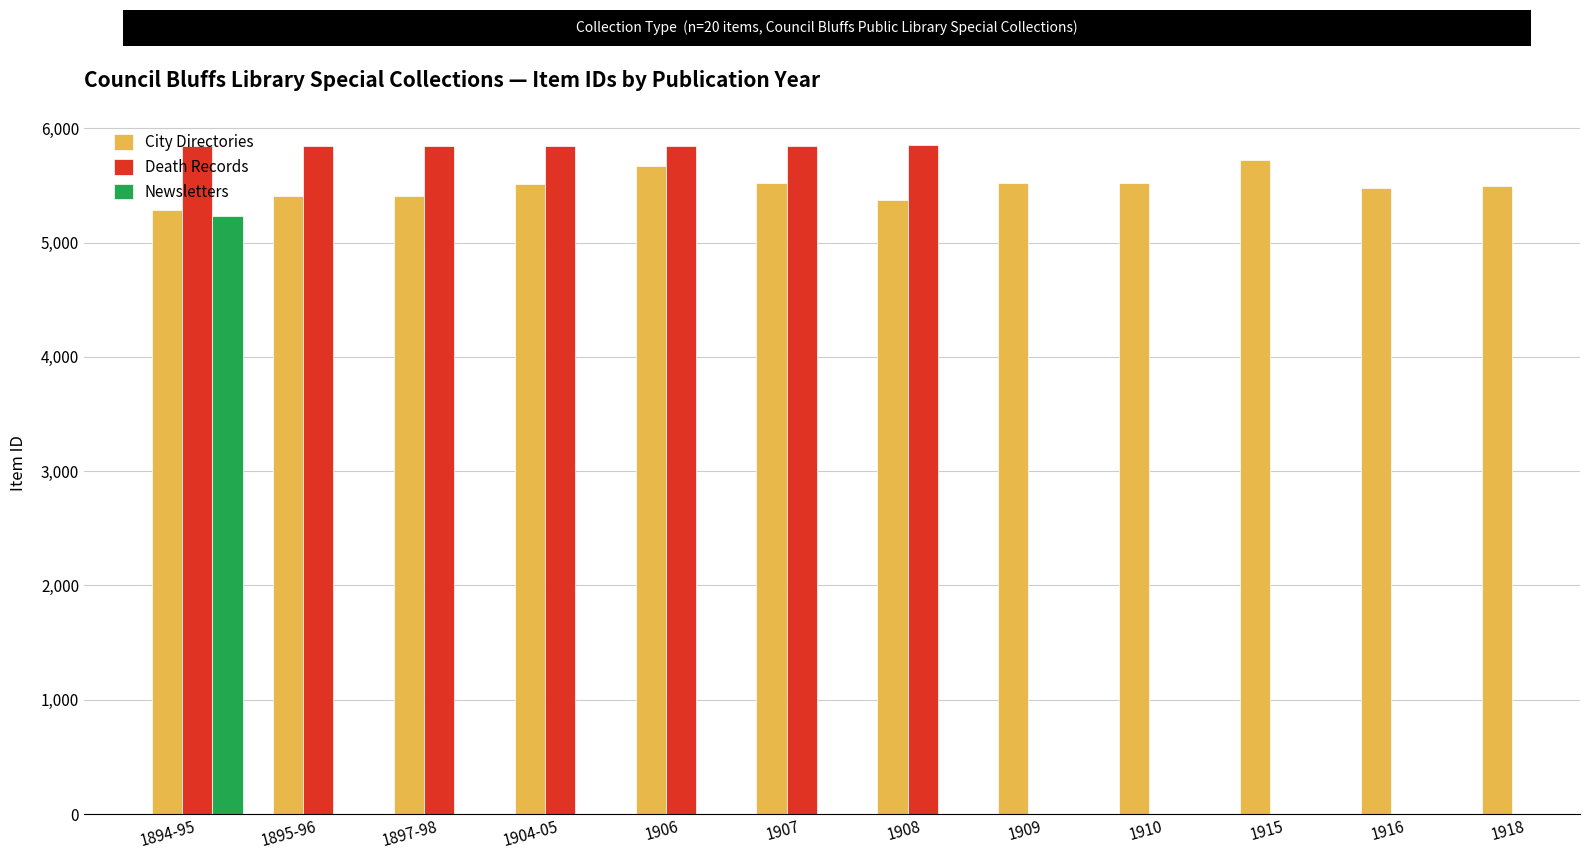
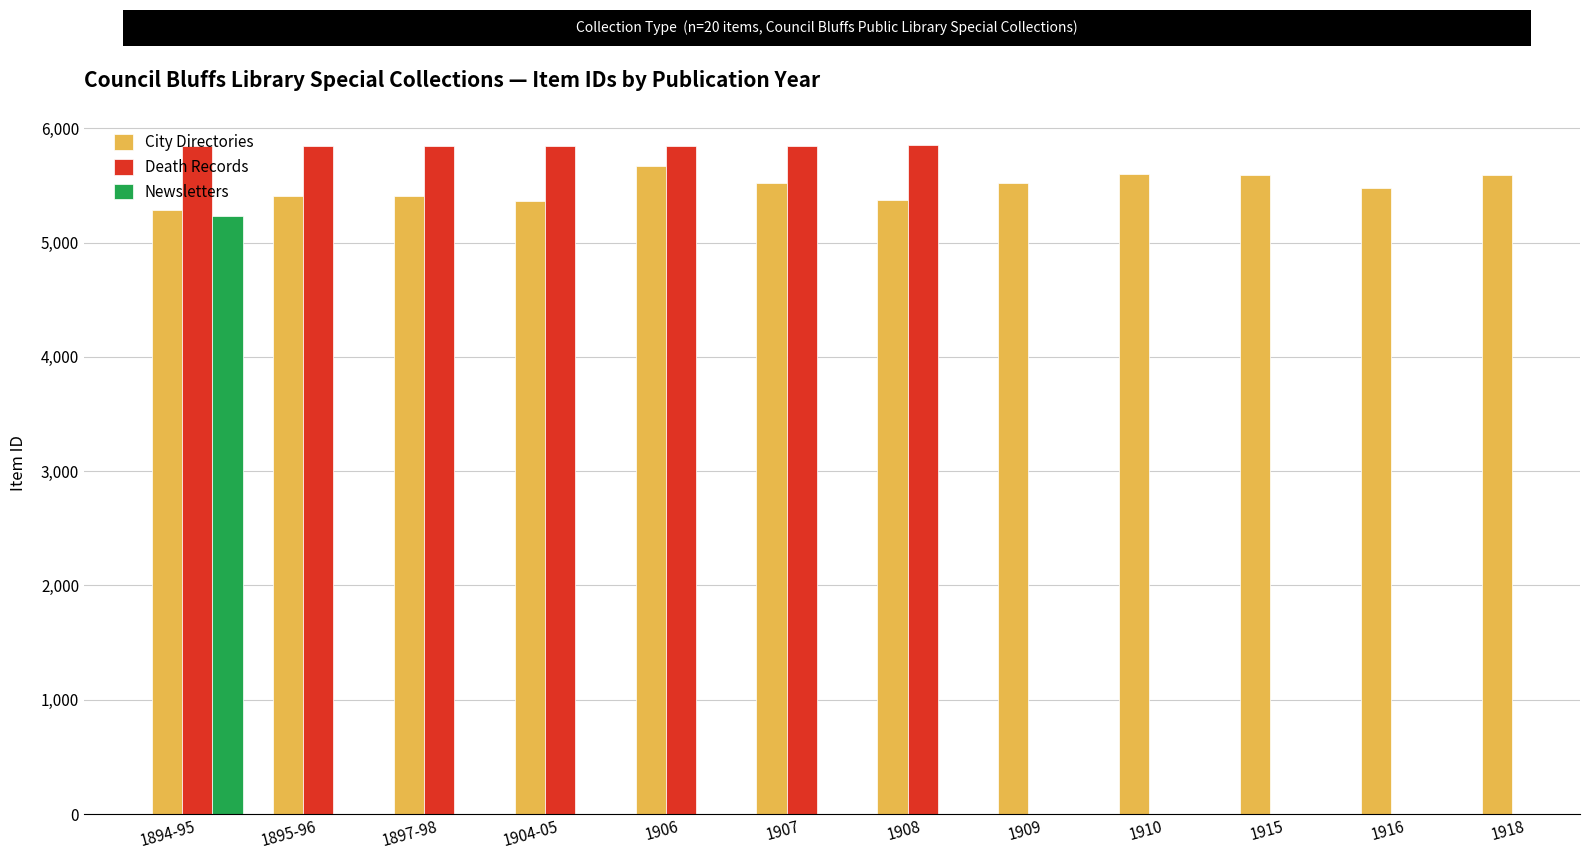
  {
    "City Directories": {
      "1894-95": "5,290",
      "1895-96": "5,410",
      "1897-98": "5,410",
-     "1904-05": "5,510",
+     "1904-05": "5,370",
      "1906": "5,670",
      "1907": "5,520",
      "1908": "5,380",
      "1909": "5,520",
-     "1910": "5,520",
-     "1915": "5,730",
+     "1910": "5,600",
+     "1915": "5,590",
      "1916": "5,480",
-     "1918": "5,490"
+     "1918": "5,590"
    },
    "Death Records": {
      "1894-95": "5,840",
      "1895-96": "5,850",
      "1897-98": "5,850",
      "1904-05": "5,850",
      "1906": "5,850",
      "1907": "5,850",
      "1908": "5,850"
    }
  }
